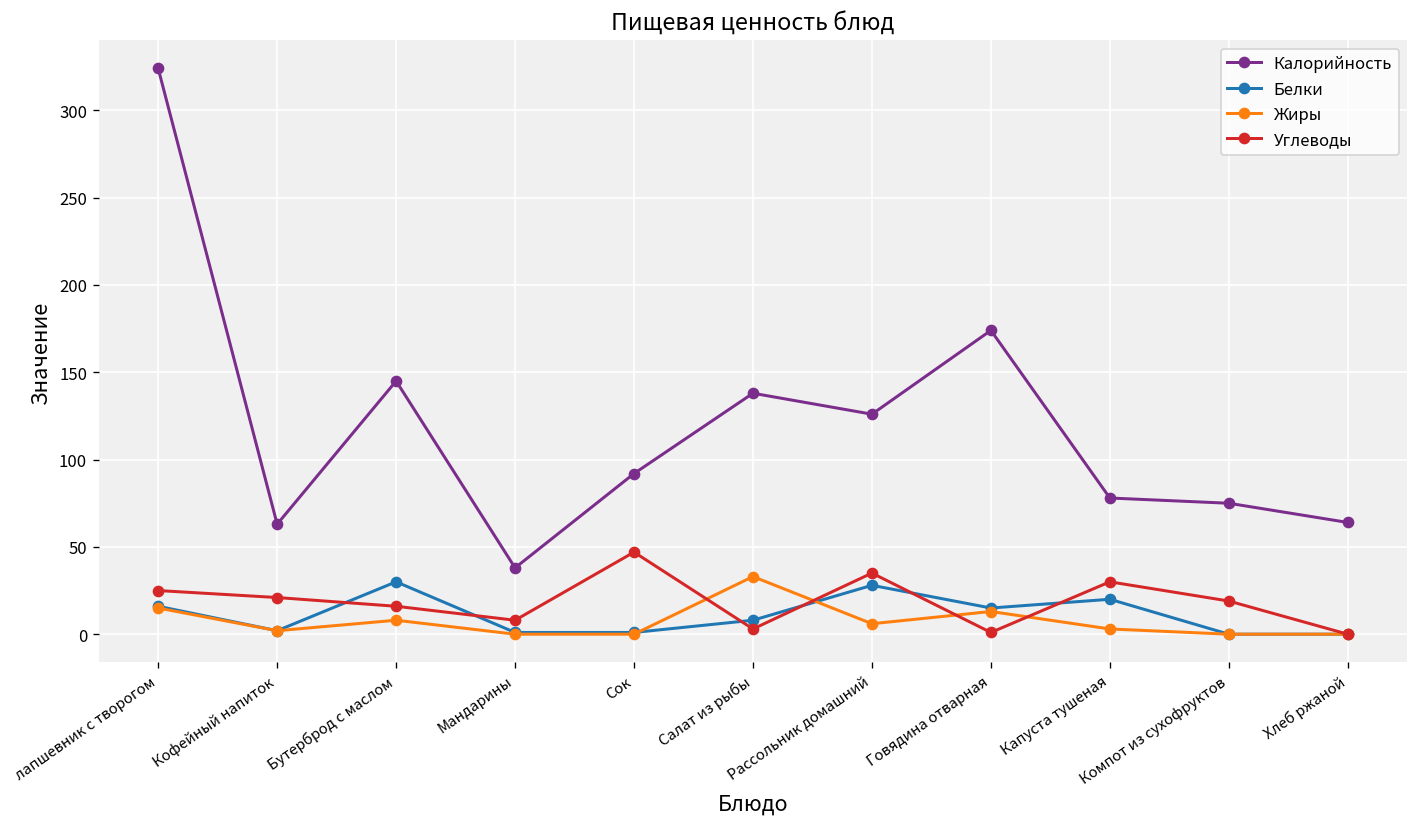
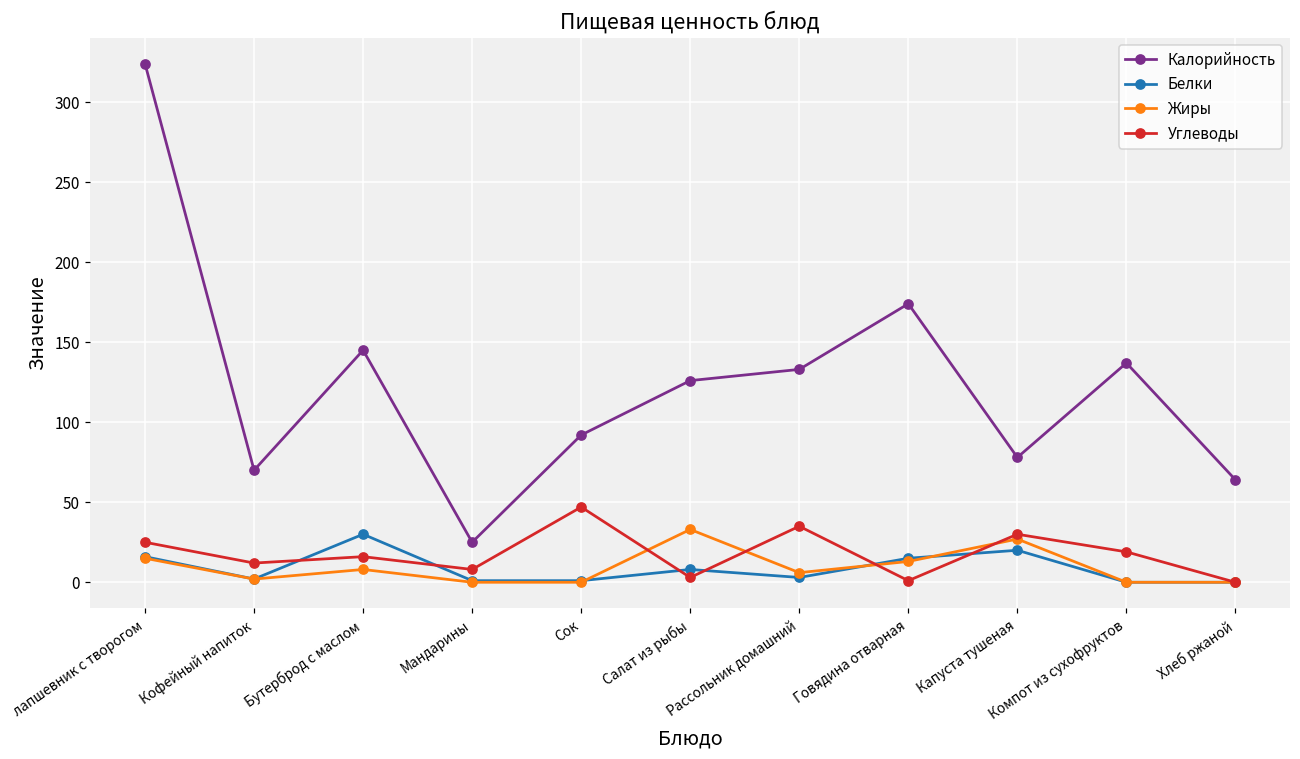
  {
    "Калорийность": {
      "лапшевник с творогом": 324,
-     "Кофейный напиток": 63,
+     "Кофейный напиток": 70,
      "Бутерброд с маслом": 145,
-     "Мандарины": 38,
+     "Мандарины": 25,
      "Сок": 92,
-     "Салат из рыбы": 138,
-     "Рассольник домашний": 126,
+     "Салат из рыбы": 126,
+     "Рассольник домашний": 133,
      "Говядина отварная": 174,
      "Капуста тушеная": 78,
-     "Компот из сухофруктов": 75,
+     "Компот из сухофруктов": 137,
      "Хлеб ржаной": 64
    },
    "Белки": {
      "Бутерброд с маслом": 30,
      "Салат из рыбы": 8,
-     "Рассольник домашний": 28,
+     "Рассольник домашний": 3,
      "Говядина отварная": 15,
      "Капуста тушеная": 20
    },
    "Жиры": {
      "Бутерброд с маслом": 8,
      "Салат из рыбы": 33,
      "Рассольник домашний": 6,
      "Говядина отварная": 13,
-     "Капуста тушеная": 3
+     "Капуста тушеная": 27
    },
    "Углеводы": {
      "лапшевник с творогом": 25,
-     "Кофейный напиток": 21,
+     "Кофейный напиток": 12,
      "Бутерброд с маслом": 16,
      "Мандарины": 8,
      "Сок": 47,
      "Салат из рыбы": 3,
      "Рассольник домашний": 35,
      "Говядина отварная": 1,
      "Капуста тушеная": 30,
      "Компот из сухофруктов": 19
    }
  }
